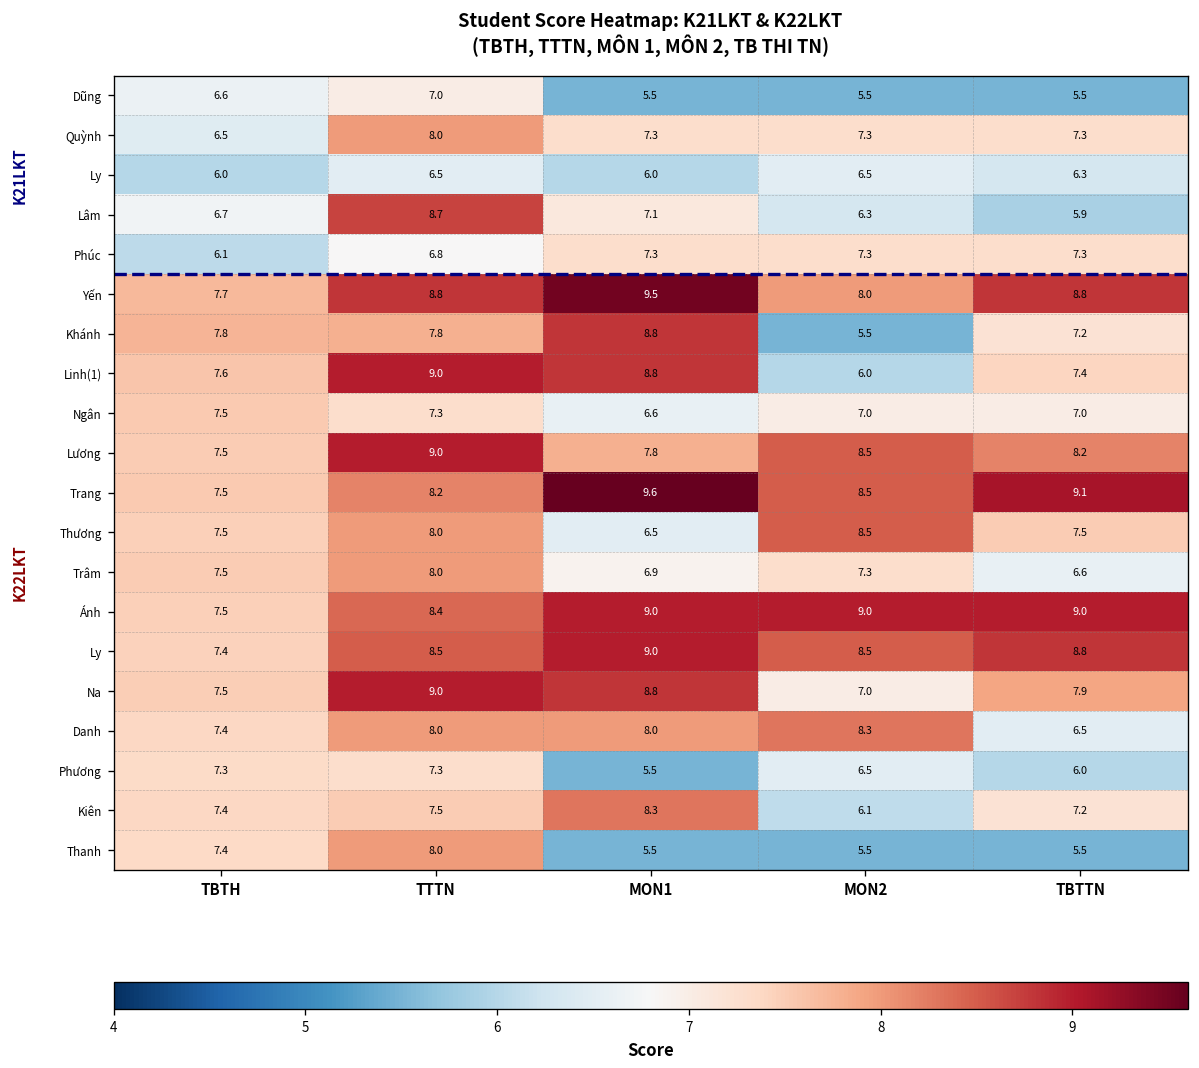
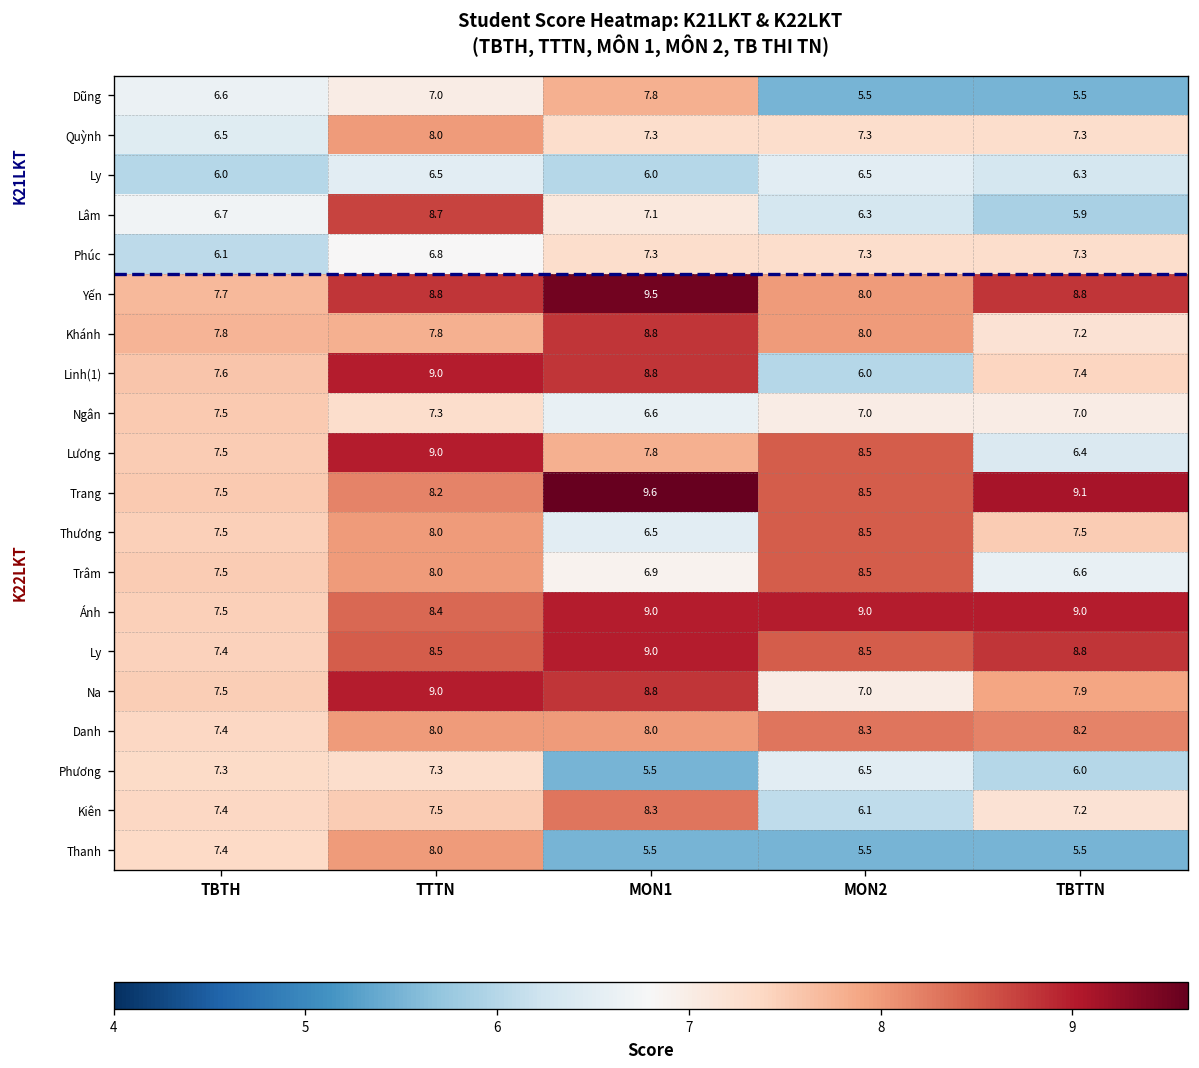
  {
    "Dũng": {
      "TBTH": 6.6,
      "TTTN": 7.0,
-     "MON1": 5.5,
+     "MON1": 7.8,
      "MON2": 5.5,
      "TBTTN": 5.5
    },
    "Quỳnh": {
      "TBTH": 6.5,
      "TTTN": 8.0,
      "MON1": 7.3,
      "MON2": 7.3,
      "TBTTN": 7.3
    },
    "Lâm": {
      "TBTH": 6.7,
      "TTTN": 8.7,
      "MON1": 7.1,
      "MON2": 6.3,
      "TBTTN": 5.9
    },
    "Phúc": {
      "TBTH": 6.1,
      "TTTN": 6.8,
      "MON1": 7.3,
      "MON2": 7.3,
      "TBTTN": 7.3
    },
    "Yến": {
      "TBTH": 7.7,
      "TTTN": 8.8,
      "MON1": 9.5,
      "MON2": 8.0,
      "TBTTN": 8.8
    },
    "Khánh": {
      "TBTH": 7.8,
      "TTTN": 7.8,
      "MON1": 8.8,
-     "MON2": 5.5,
+     "MON2": 8.0,
      "TBTTN": 7.2
    },
    "Linh(1)": {
      "TBTH": 7.6,
      "TTTN": 9.0,
      "MON1": 8.8,
      "MON2": 6.0,
      "TBTTN": 7.4
    },
    "Ngân": {
      "TBTH": 7.5,
      "TTTN": 7.3,
      "MON1": 6.6,
      "MON2": 7.0,
      "TBTTN": 7.0
    },
    "Lương": {
      "TBTH": 7.5,
      "TTTN": 9.0,
      "MON1": 7.8,
      "MON2": 8.5,
-     "TBTTN": 8.2
+     "TBTTN": 6.4
    },
    "Trang": {
      "TBTH": 7.5,
      "TTTN": 8.2,
      "MON1": 9.6,
      "MON2": 8.5,
      "TBTTN": 9.1
    },
    "Thương": {
      "TBTH": 7.5,
      "TTTN": 8.0,
      "MON1": 6.5,
      "MON2": 8.5,
      "TBTTN": 7.5
    },
    "Trâm": {
      "TBTH": 7.5,
      "TTTN": 8.0,
      "MON1": 6.9,
-     "MON2": 7.3,
+     "MON2": 8.5,
      "TBTTN": 6.6
    },
    "Ánh": {
      "TBTH": 7.5,
      "TTTN": 8.4,
      "MON1": 9.0,
      "MON2": 9.0,
      "TBTTN": 9.0
    },
    "Na": {
      "TBTH": 7.5,
      "TTTN": 9.0,
      "MON1": 8.8,
      "MON2": 7.0,
      "TBTTN": 7.9
    },
    "Danh": {
      "TBTH": 7.4,
      "TTTN": 8.0,
      "MON1": 8.0,
      "MON2": 8.3,
-     "TBTTN": 6.5
+     "TBTTN": 8.2
    },
    "Phương": {
      "TBTH": 7.3,
      "TTTN": 7.3,
      "MON1": 5.5,
      "MON2": 6.5,
      "TBTTN": 6.0
    },
    "Kiên": {
      "TBTH": 7.4,
      "TTTN": 7.5,
      "MON1": 8.3,
      "MON2": 6.1,
      "TBTTN": 7.2
    },
    "Thanh": {
      "TBTH": 7.4,
      "TTTN": 8.0,
      "MON1": 5.5,
      "MON2": 5.5,
      "TBTTN": 5.5
    }
  }
